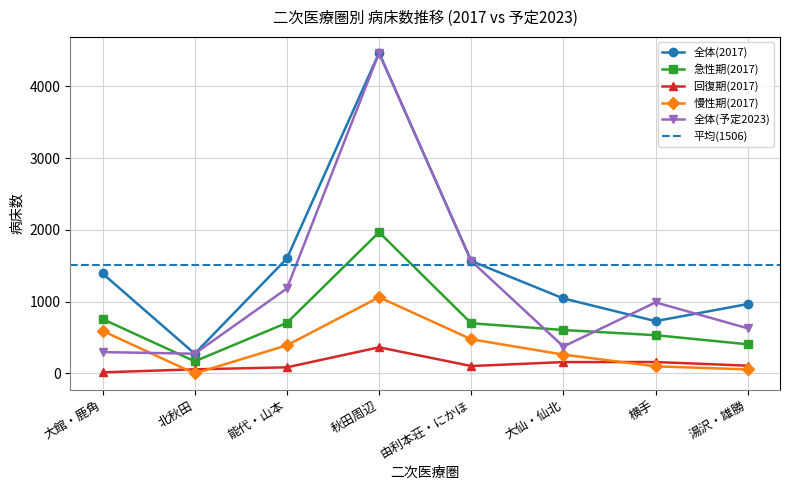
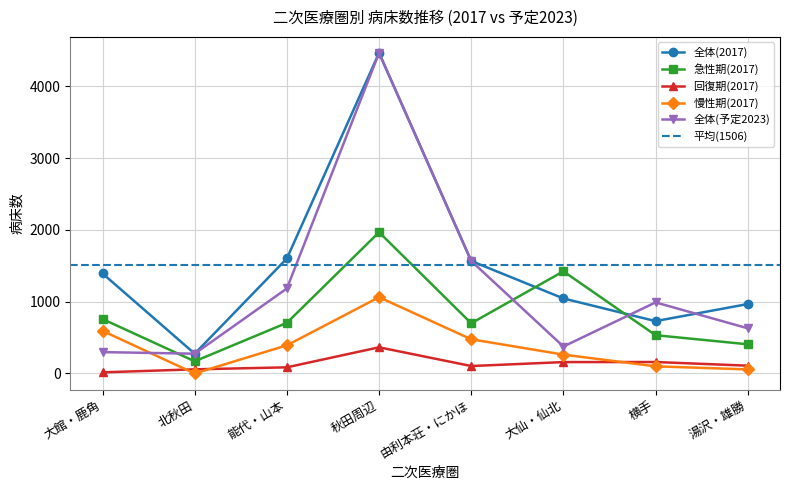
  {
    "全体(2017)": {
      "大館・鹿角": 1400,
      "能代・山本": 1600,
      "大仙・仙北": 1000,
      "横手": 700,
      "湯沢・雄勝": 1000
    },
    "急性期(2017)": {
      "大館・鹿角": 800,
      "北秋田": 200,
      "能代・山本": 700,
      "秋田周辺": 2000,
      "由利本荘・にかほ": 700,
-     "大仙・仙北": 600,
+     "大仙・仙北": 1400,
      "横手": 500,
      "湯沢・雄勝": 400
    },
    "回復期(2017)": {
      "大館・鹿角": 0,
      "北秋田": 100,
      "能代・山本": 100,
      "秋田周辺": 400,
      "由利本荘・にかほ": 100,
      "大仙・仙北": 200,
      "横手": 200,
      "湯沢・雄勝": 100
    },
    "慢性期(2017)": {
      "大館・鹿角": 600,
      "北秋田": 0,
      "能代・山本": 400,
      "秋田周辺": 1100,
      "由利本荘・にかほ": 500,
      "大仙・仙北": 300,
      "横手": 100,
      "湯沢・雄勝": 100
    },
    "全体(予定2023)": {
      "大館・鹿角": 300,
      "能代・山本": 1200,
      "大仙・仙北": 400,
      "横手": 1000,
      "湯沢・雄勝": 600
    }
  }
